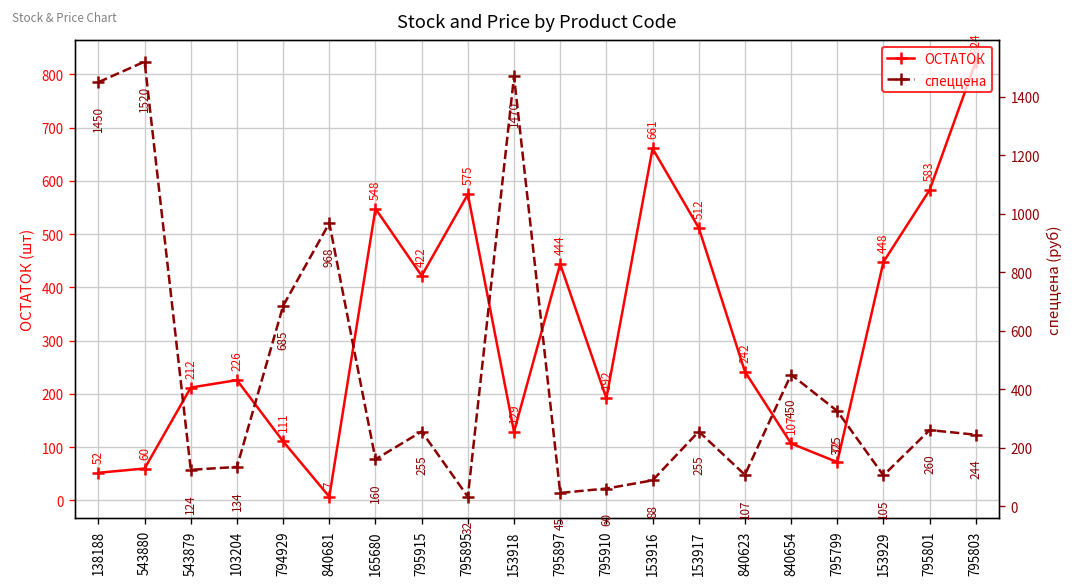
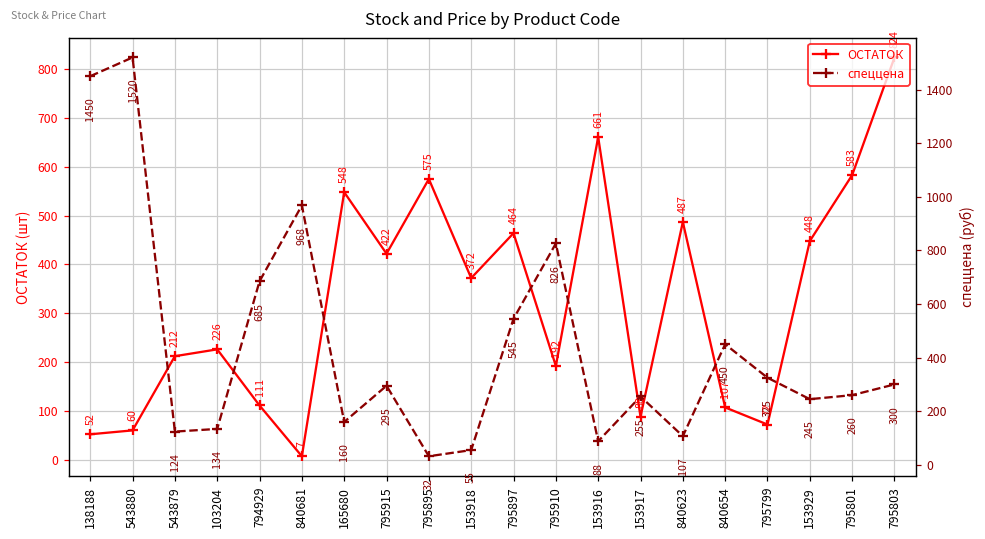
  {
    "ОСТАТОК": {
      "138188": 52,
      "543880": 60,
      "543879": 212,
      "103204": 226,
      "794929": 111,
      "840681": 7,
      "165680": 548,
      "795915": 422,
      "795895": 575,
-     "153918": 129,
-     "795897": 444,
+     "153918": 372,
+     "795897": 464,
      "795910": 192,
      "153916": 661,
-     "153917": 512,
-     "840623": 242,
+     "153917": 88,
+     "840623": 487,
      "153929": 448,
      "795801": 583
    },
    "спеццена": {
      "138188": 1450,
      "543880": 1520,
      "543879": 124,
      "103204": 134,
      "794929": 685,
      "840681": 968,
      "165680": 160,
-     "795915": 255,
+     "795915": 295,
      "795895": 32,
-     "153918": 1470,
-     "795897": 45,
-     "795910": 60,
+     "153918": 55,
+     "795897": 545,
+     "795910": 826,
      "153916": 88,
      "153917": 255,
      "840623": 107,
-     "153929": 105,
+     "153929": 245,
      "795801": 260,
-     "795803": 244
+     "795803": 300
    }
  }
